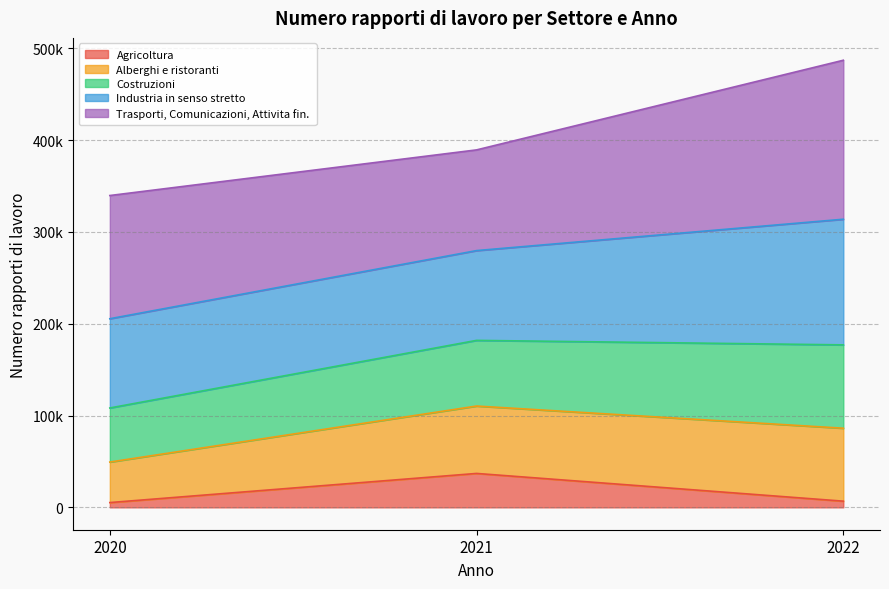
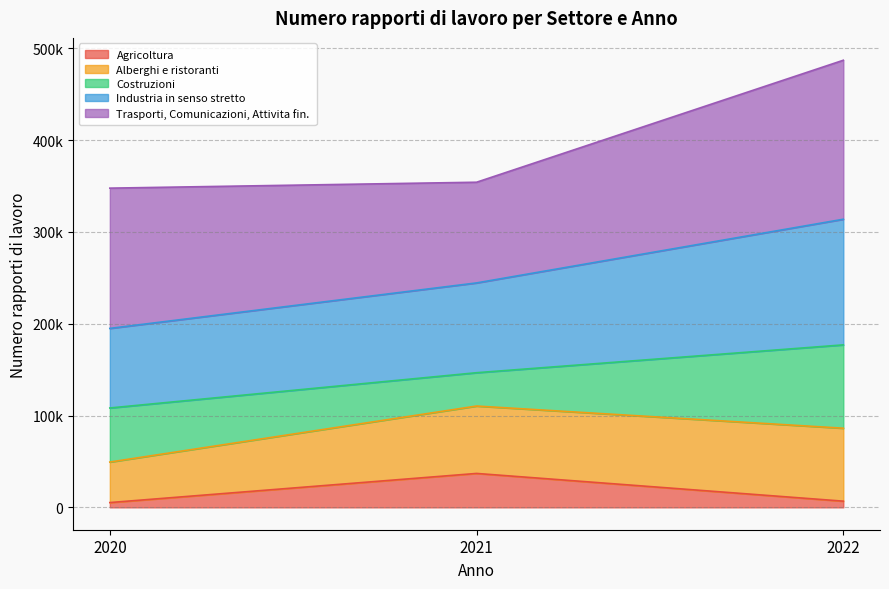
  {
    "Agricoltura": {
      "2020": 10000,
      "2021": 40000,
      "2022": 10000
    },
    "Alberghi e ristoranti": {
      "2020": 40000,
      "2021": 70000,
      "2022": 80000
    },
    "Costruzioni": {
      "2020": 60000,
-     "2021": 70000,
+     "2021": 40000,
      "2022": 90000
    },
    "Industria in senso stretto": {
-     "2020": 100000,
+     "2020": 90000,
      "2021": 100000,
      "2022": 140000
    },
    "Trasporti, Comunicazioni, Attivita fin.": {
-     "2020": 130000,
+     "2020": 150000,
      "2021": 110000,
      "2022": 170000
    }
  }
